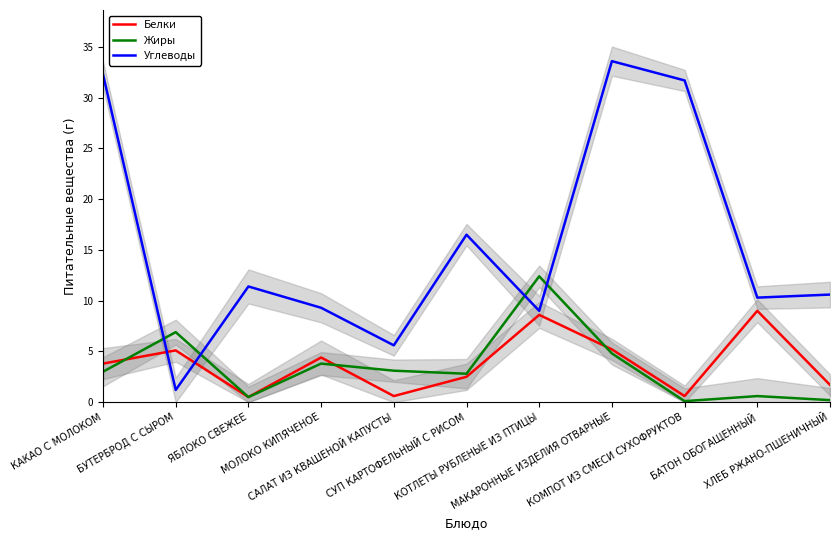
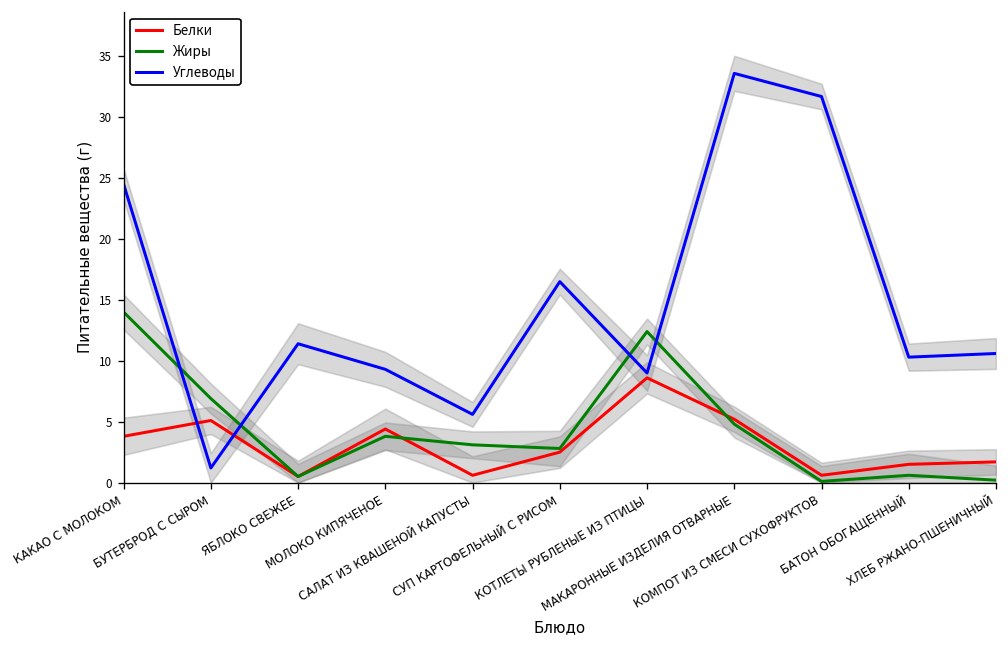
  {
    "Белки": {
      "КАКАО С МОЛОКОМ": 3.8,
      "БУТЕРБРОД С СЫРОМ": 5.1,
      "МОЛОКО КИПЯЧЕНОЕ": 4.4,
      "САЛАТ ИЗ КВАШЕНОЙ КАПУСТЫ": 0.6,
      "СУП КАРТОФЕЛЬНЫЙ С РИСОМ": 2.5,
      "КОТЛЕТЫ РУБЛЕНЫЕ ИЗ ПТИЦЫ": 8.6,
      "МАКАРОННЫЕ ИЗДЕЛИЯ ОТВАРНЫЕ": 5.2,
      "КОМПОТ ИЗ СМЕСИ СУХОФРУКТОВ": 0.6,
-     "БАТОН ОБОГАЩЕННЫЙ": 9.0,
+     "БАТОН ОБОГАЩЕННЫЙ": 1.5,
      "ХЛЕБ РЖАНО-ПШЕНИЧНЫЙ": 1.7
    },
    "Жиры": {
-     "КАКАО С МОЛОКОМ": 3,
+     "КАКАО С МОЛОКОМ": 14,
      "БУТЕРБРОД С СЫРОМ": 7,
      "МОЛОКО КИПЯЧЕНОЕ": 4,
      "САЛАТ ИЗ КВАШЕНОЙ КАПУСТЫ": 3,
      "СУП КАРТОФЕЛЬНЫЙ С РИСОМ": 3,
      "КОТЛЕТЫ РУБЛЕНЫЕ ИЗ ПТИЦЫ": 12.4,
      "МАКАРОННЫЕ ИЗДЕЛИЯ ОТВАРНЫЕ": 5,
      "КОМПОТ ИЗ СМЕСИ СУХОФРУКТОВ": 0,
      "БАТОН ОБОГАЩЕННЫЙ": 0.6,
      "ХЛЕБ РЖАНО-ПШЕНИЧНЫЙ": 0
    },
    "Углеводы": {
-     "КАКАО С МОЛОКОМ": 32.3,
+     "КАКАО С МОЛОКОМ": 24.5,
      "БУТЕРБРОД С СЫРОМ": 1.2,
      "ЯБЛОКО СВЕЖЕЕ": 11.4,
      "МОЛОКО КИПЯЧЕНОЕ": 9.3,
      "САЛАТ ИЗ КВАШЕНОЙ КАПУСТЫ": 5.6,
      "СУП КАРТОФЕЛЬНЫЙ С РИСОМ": 16.5,
      "КОТЛЕТЫ РУБЛЕНЫЕ ИЗ ПТИЦЫ": 9.0,
      "МАКАРОННЫЕ ИЗДЕЛИЯ ОТВАРНЫЕ": 33.6,
      "КОМПОТ ИЗ СМЕСИ СУХОФРУКТОВ": 31.7,
      "ХЛЕБ РЖАНО-ПШЕНИЧНЫЙ": 10.6
    }
  }
